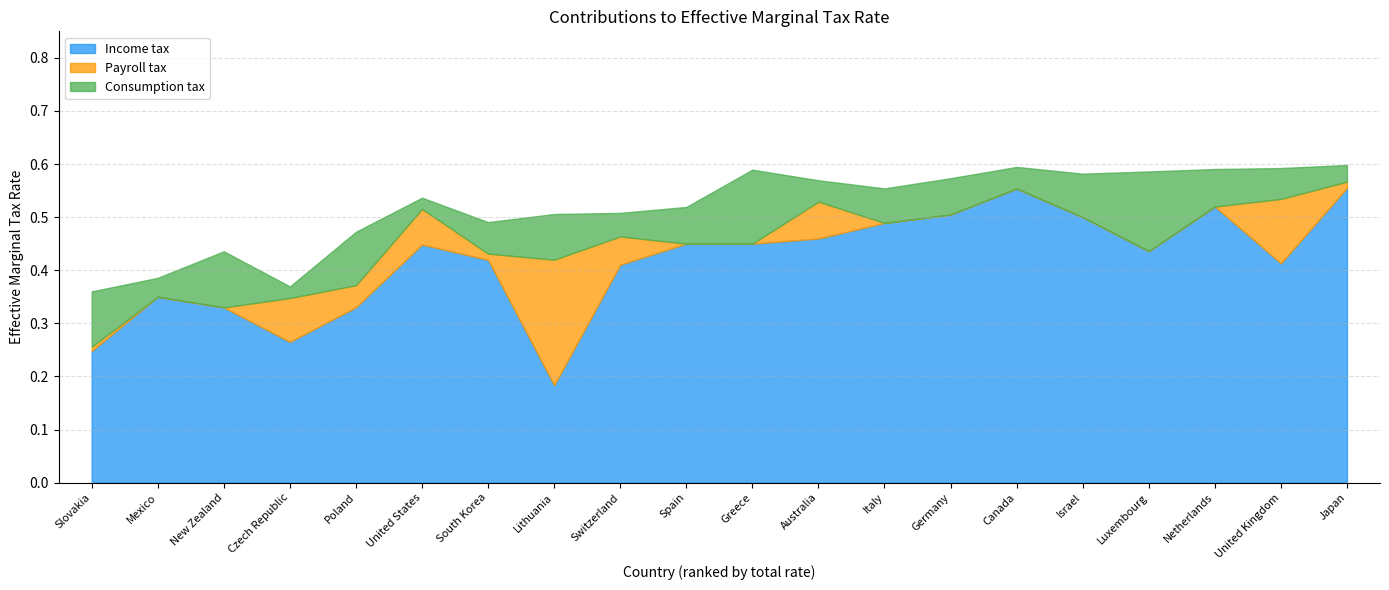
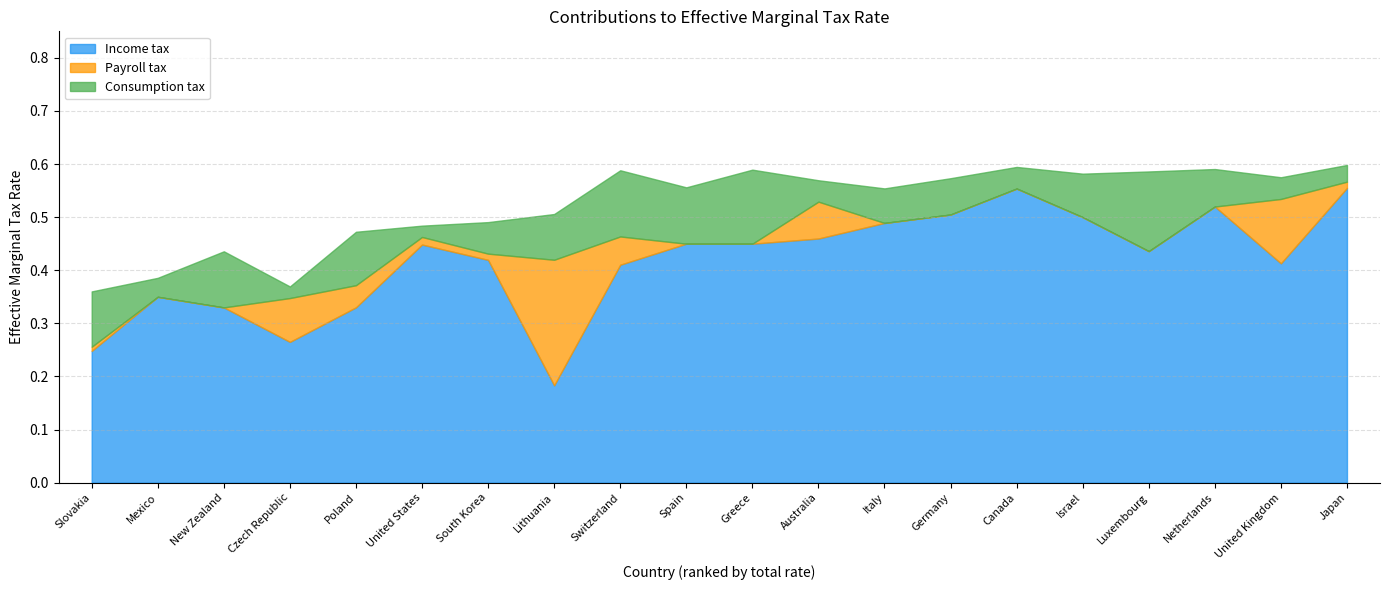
  {
    "Income tax": {
      "Slovakia": 0.25,
      "Czech Republic": 0.27,
      "Poland": 0.33,
      "United States": 0.45,
      "South Korea": 0.42,
      "Lithuania": 0.18,
      "Switzerland": 0.41,
      "Australia": 0.46,
      "United Kingdom": 0.41,
      "Japan": 0.55
    },
    "Payroll tax": {
      "Slovakia": 0.01,
      "Czech Republic": 0.08,
      "Poland": 0.04,
-     "United States": 0.07,
+     "United States": 0.01,
      "South Korea": 0.01,
      "Lithuania": 0.24,
      "Switzerland": 0.05,
      "Australia": 0.07,
      "United Kingdom": 0.12,
      "Japan": 0.01
    },
    "Consumption tax": {
      "Slovakia": 0.10,
      "Mexico": 0.04,
      "New Zealand": 0.11,
      "Czech Republic": 0.02,
      "Poland": 0.10,
      "United States": 0.02,
      "South Korea": 0.06,
      "Lithuania": 0.09,
-     "Switzerland": 0.04,
-     "Spain": 0.07,
+     "Switzerland": 0.12,
+     "Spain": 0.11,
      "Greece": 0.14,
      "Australia": 0.04,
      "Italy": 0.07,
      "Germany": 0.07,
      "Canada": 0.04,
      "Israel": 0.08,
      "Luxembourg": 0.15,
      "Netherlands": 0.07,
-     "United Kingdom": 0.06,
+     "United Kingdom": 0.04,
      "Japan": 0.03
    }
  }
